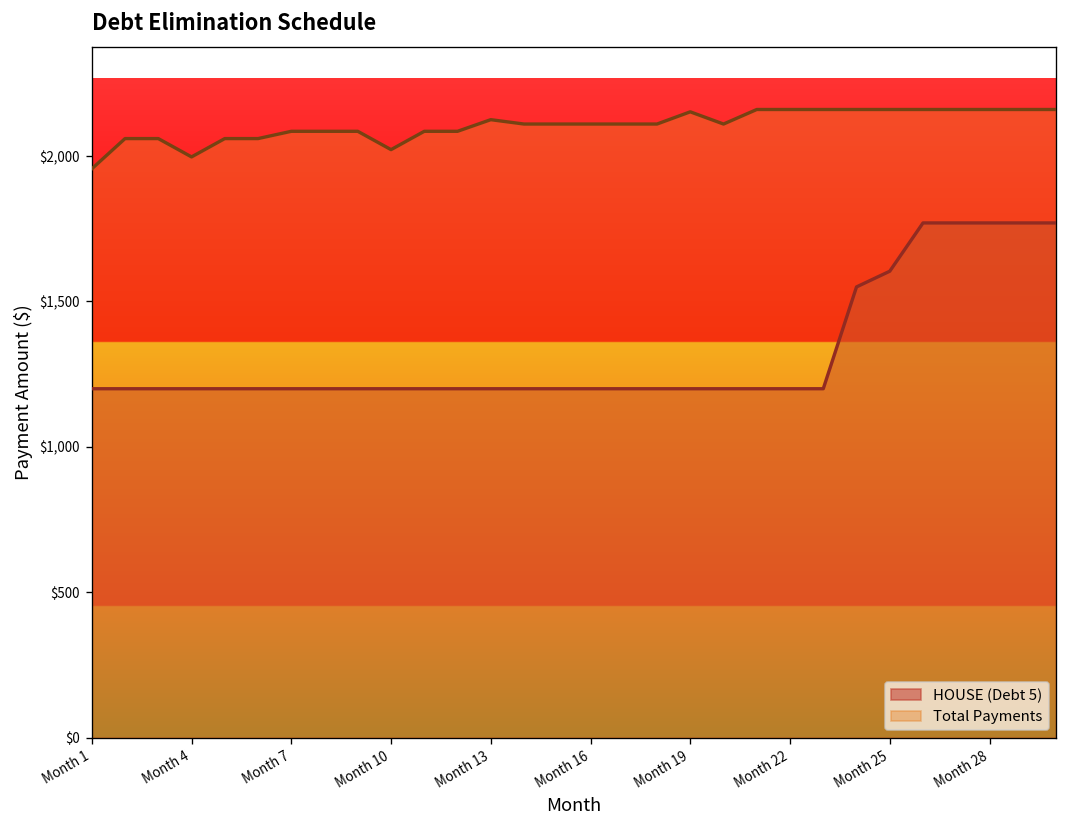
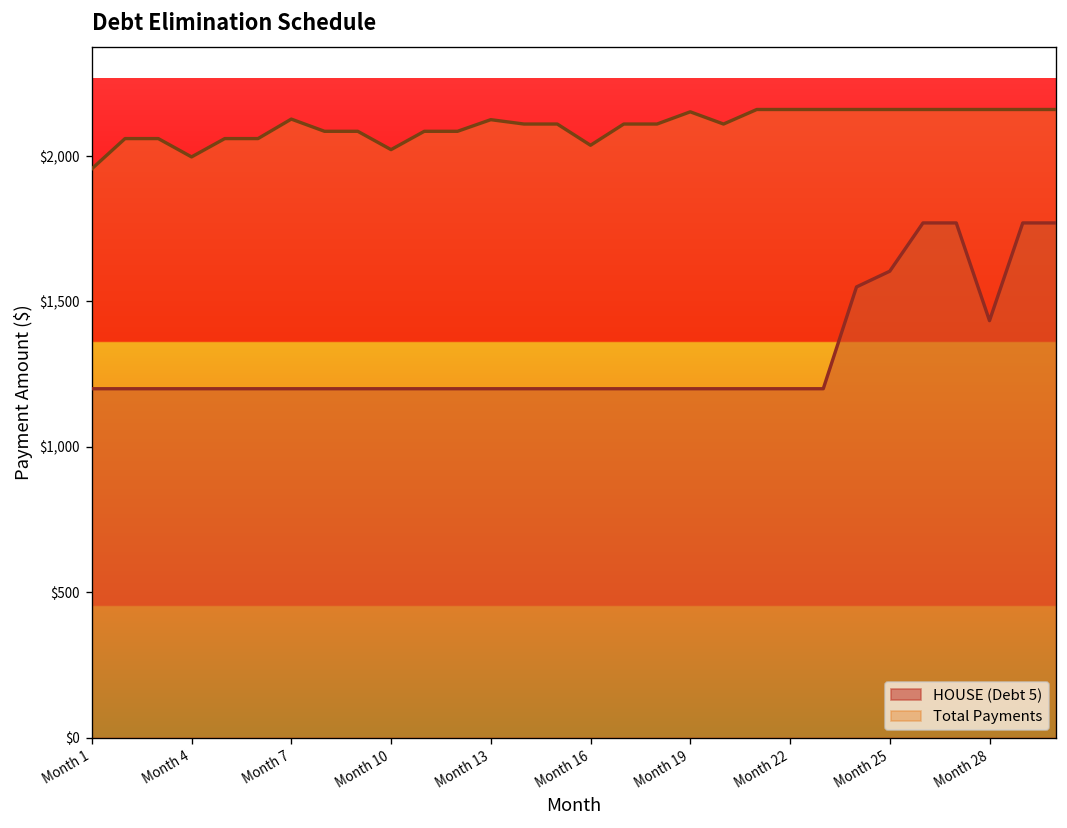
  {
    "HOUSE (Debt 5)": {
      "Month 1": "$1,200",
      "Month 4": "$1,200",
      "Month 7": "$1,200",
      "Month 10": "$1,200",
      "Month 13": "$1,200",
      "Month 16": "$1,200",
      "Month 19": "$1,200",
      "Month 22": "$1,200",
      "Month 25": "$1,600",
-     "Month 28": "$1,770"
+     "Month 28": "$1,430"
    },
    "Total Payments": {
      "Month 1": "$1,960",
      "Month 4": "$2,000",
-     "Month 7": "$2,090",
+     "Month 7": "$2,130",
      "Month 10": "$2,020",
      "Month 13": "$2,130",
-     "Month 16": "$2,110",
+     "Month 16": "$2,040",
      "Month 19": "$2,150",
      "Month 22": "$2,160",
      "Month 25": "$2,160",
      "Month 28": "$2,160"
    }
  }
